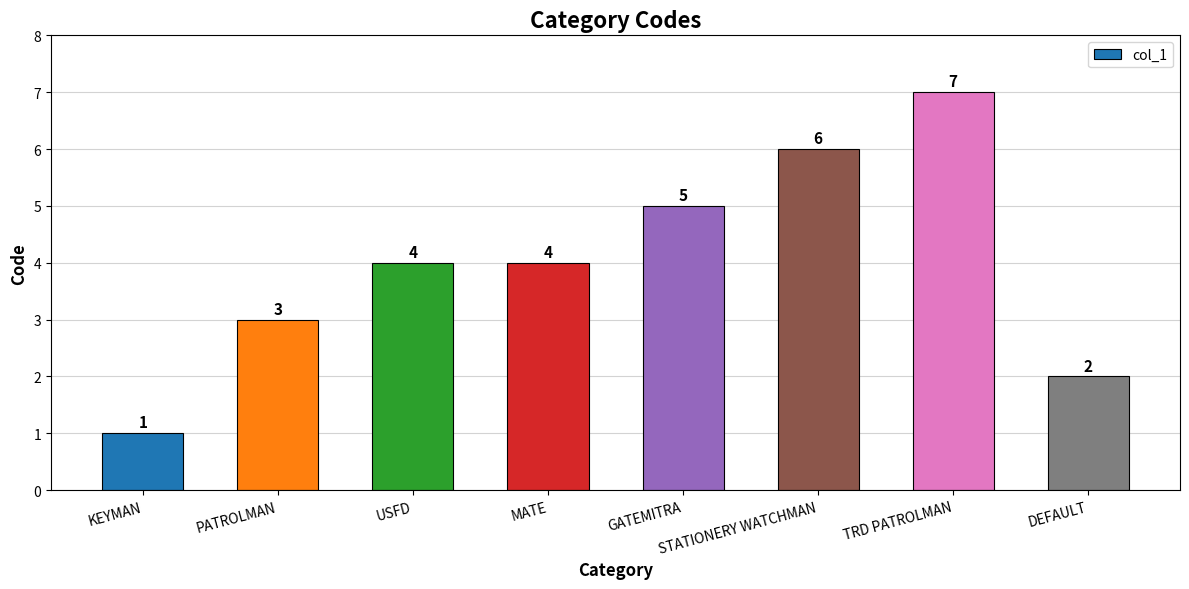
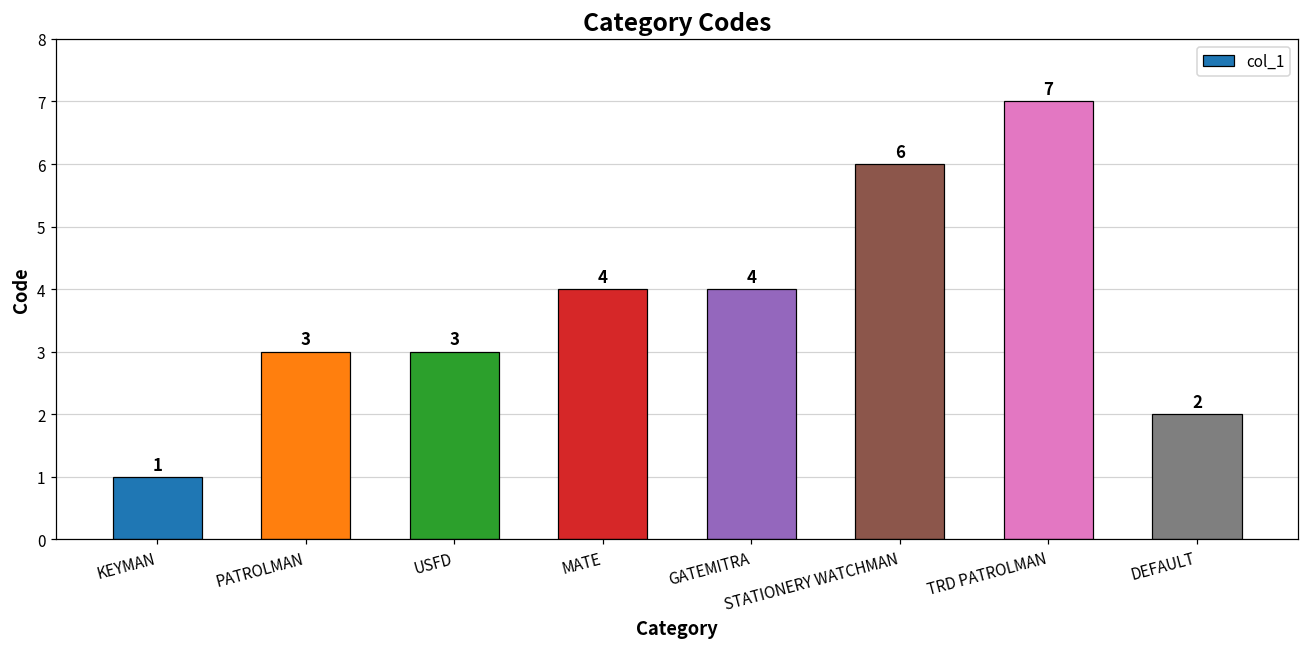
  {
    "KEYMAN": 1,
    "PATROLMAN": 3,
-   "USFD": 4,
+   "USFD": 3,
    "MATE": 4,
-   "GATEMITRA": 5,
+   "GATEMITRA": 4,
    "STATIONERY WATCHMAN": 6,
    "TRD PATROLMAN": 7,
    "DEFAULT": 2
  }
